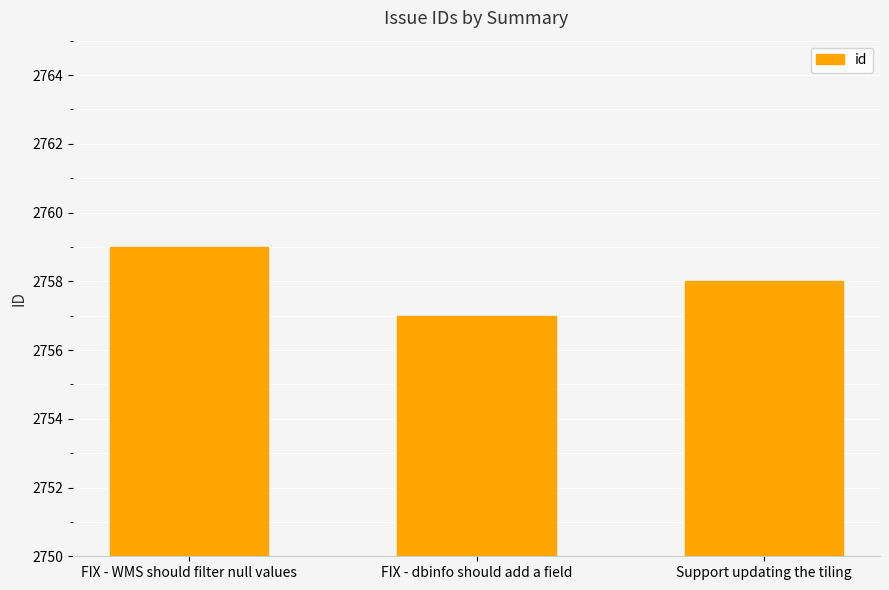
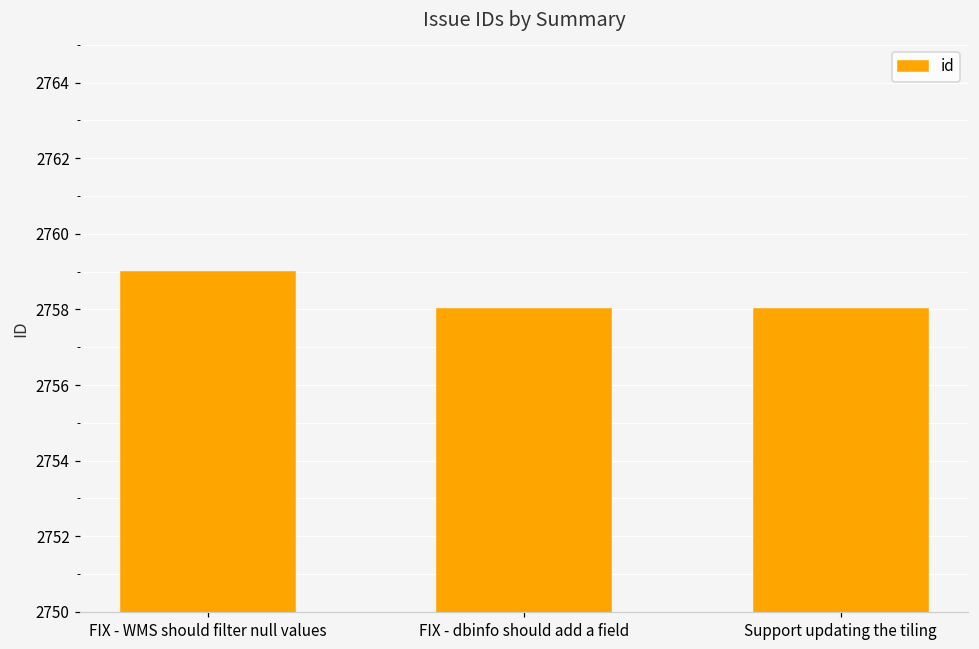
  {
    "FIX - WMS should filter null values": 2759,
-   "FIX - dbinfo should add a field": 2757,
+   "FIX - dbinfo should add a field": 2758,
    "Support updating the tiling": 2758
  }
